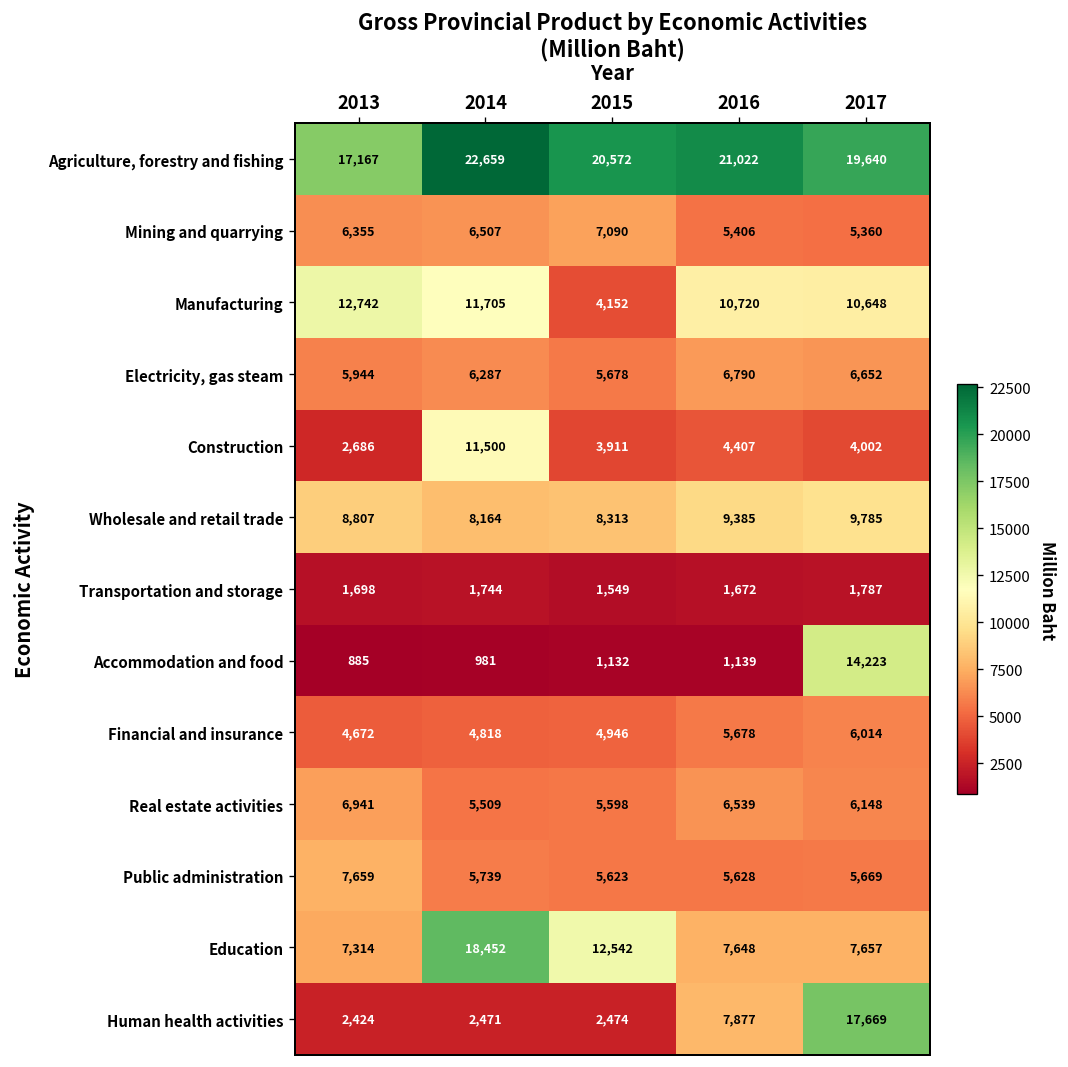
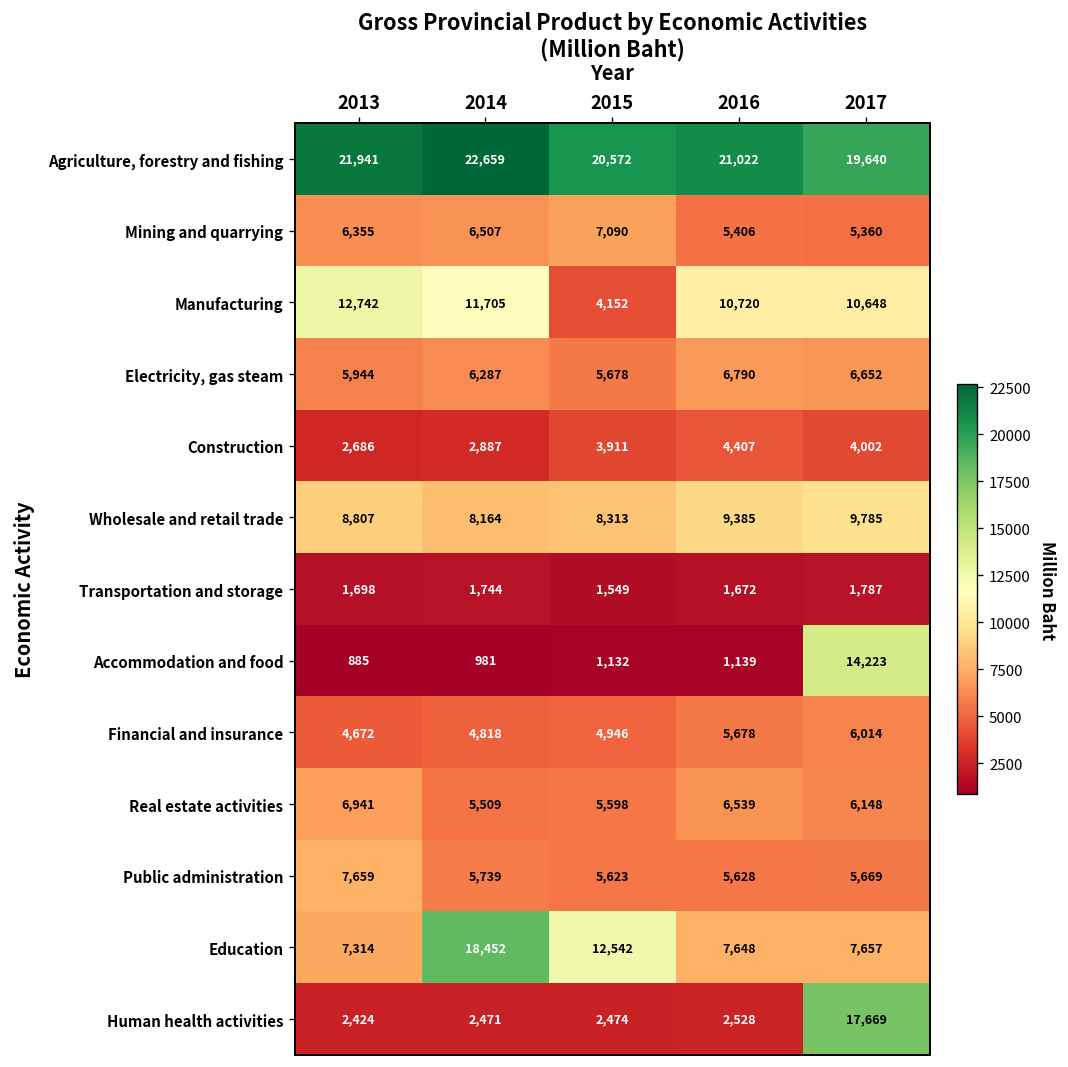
  {
    "Agriculture, forestry and fishing": {
-     "2013": "17,167",
+     "2013": "21,941",
      "2014": "22,659",
      "2015": "20,572",
      "2016": "21,022",
      "2017": "19,640"
    },
    "Mining and quarrying": {
      "2013": "6,355",
      "2014": "6,507",
      "2015": "7,090",
      "2016": "5,406",
      "2017": "5,360"
    },
    "Manufacturing": {
      "2013": "12,742",
      "2014": "11,705",
      "2015": "4,152",
      "2016": "10,720",
      "2017": "10,648"
    },
    "Electricity, gas steam": {
      "2013": "5,944",
      "2014": "6,287",
      "2015": "5,678",
      "2016": "6,790",
      "2017": "6,652"
    },
    "Construction": {
      "2013": "2,686",
-     "2014": "11,500",
+     "2014": "2,887",
      "2015": "3,911",
      "2016": "4,407",
      "2017": "4,002"
    },
    "Wholesale and retail trade": {
      "2013": "8,807",
      "2014": "8,164",
      "2015": "8,313",
      "2016": "9,385",
      "2017": "9,785"
    },
    "Transportation and storage": {
      "2013": "1,698",
      "2014": "1,744",
      "2015": "1,549",
      "2016": "1,672",
      "2017": "1,787"
    },
    "Accommodation and food": {
      "2013": "885",
      "2014": "981",
      "2015": "1,132",
      "2016": "1,139",
      "2017": "14,223"
    },
    "Financial and insurance": {
      "2013": "4,672",
      "2014": "4,818",
      "2015": "4,946",
      "2016": "5,678",
      "2017": "6,014"
    },
    "Real estate activities": {
      "2013": "6,941",
      "2014": "5,509",
      "2015": "5,598",
      "2016": "6,539",
      "2017": "6,148"
    },
    "Public administration": {
      "2013": "7,659",
      "2014": "5,739",
      "2015": "5,623",
      "2016": "5,628",
      "2017": "5,669"
    },
    "Education": {
      "2013": "7,314",
      "2014": "18,452",
      "2015": "12,542",
      "2016": "7,648",
      "2017": "7,657"
    },
    "Human health activities": {
      "2013": "2,424",
      "2014": "2,471",
      "2015": "2,474",
-     "2016": "7,877",
+     "2016": "2,528",
      "2017": "17,669"
    }
  }
